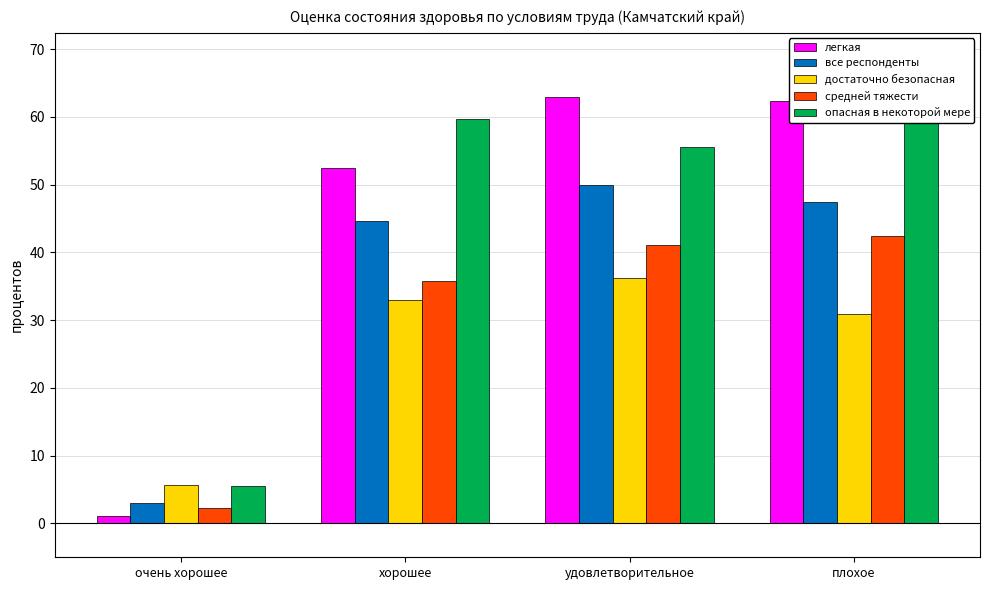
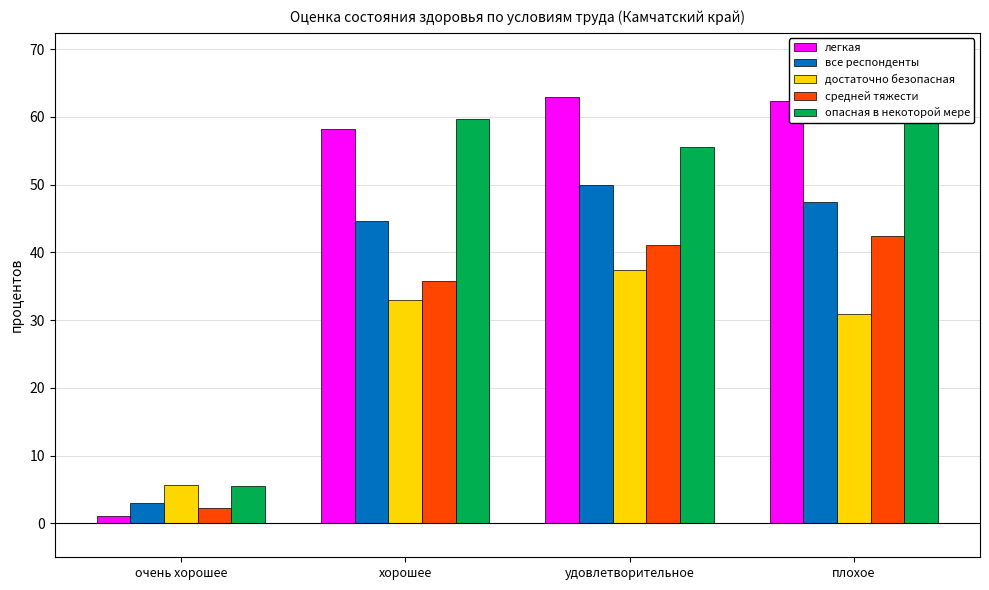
  {
    "легкая": {
      "очень хорошее": 1,
-     "хорошее": 52,
+     "хорошее": 58,
      "удовлетворительное": 63,
      "плохое": 62
    },
    "все респонденты": {
      "очень хорошее": 3,
      "хорошее": 45,
      "удовлетворительное": 50,
      "плохое": 47
    },
    "достаточно безопасная": {
      "очень хорошее": 6,
      "хорошее": 33,
-     "удовлетворительное": 36,
+     "удовлетворительное": 37,
      "плохое": 31
    },
    "средней тяжести": {
      "очень хорошее": 2,
      "хорошее": 36,
      "удовлетворительное": 41,
      "плохое": 42
    },
    "опасная в некоторой мере": {
      "очень хорошее": 5,
      "хорошее": 60,
      "удовлетворительное": 56
    }
  }
